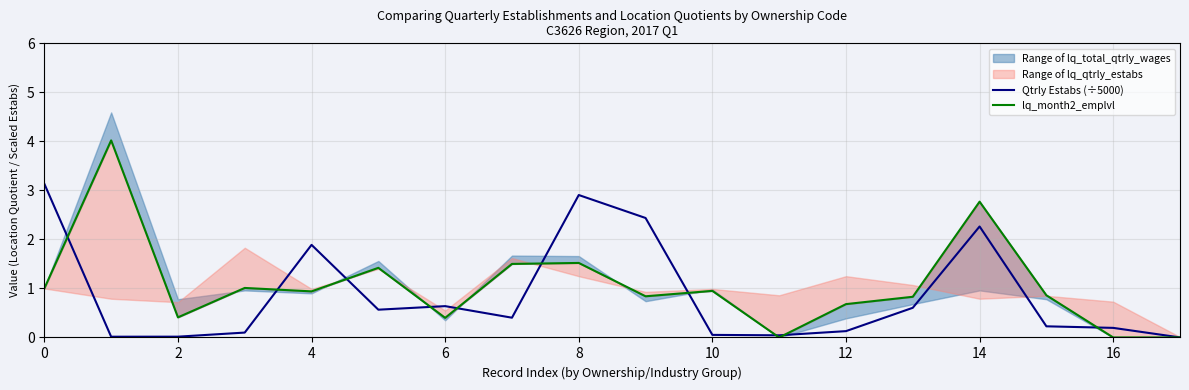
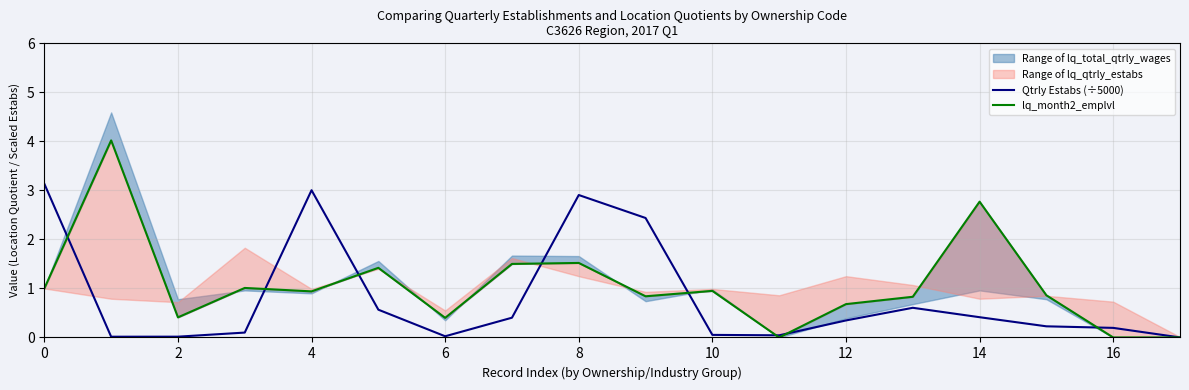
  {
    "Qtrly Estabs (÷5000)": {
      "0": 3.1,
      "2": 0.0,
-     "4": 1.9,
-     "6": 0.6,
+     "4": 3.0,
+     "6": 0.0,
      "8": 2.9,
      "10": 0.1,
-     "12": 0.1,
-     "14": 2.3,
+     "12": 0.3,
+     "14": 0.4,
      "16": 0.2
    },
    "lq_month2_emplvl": {
      "2": 0.4
    }
  }
